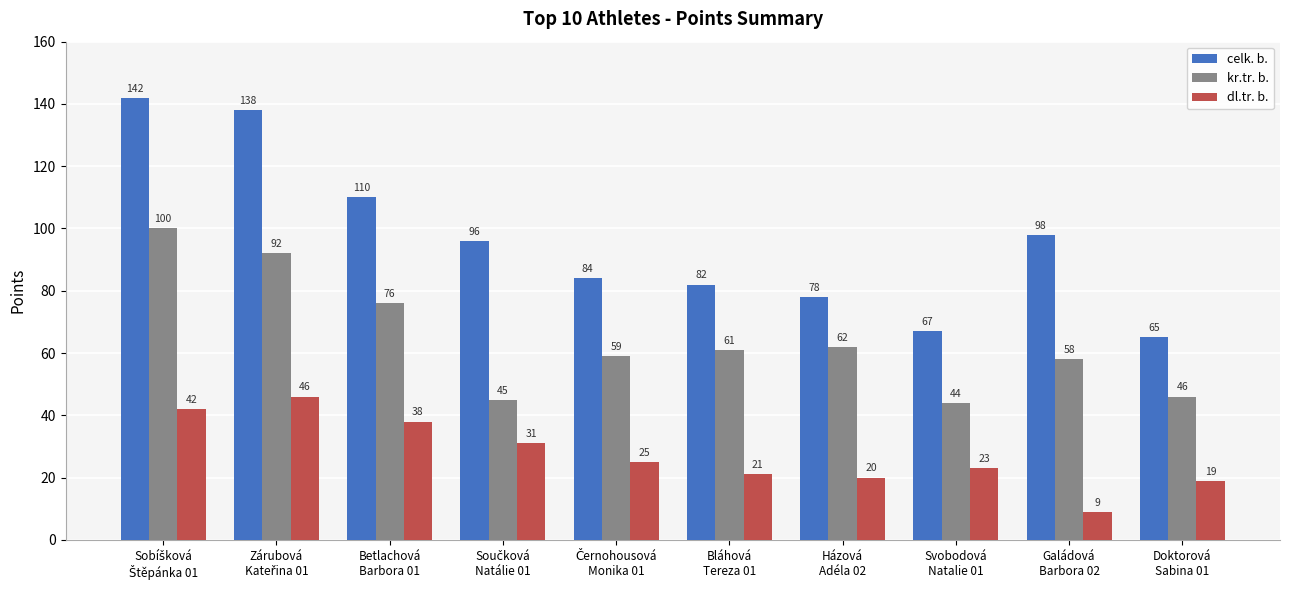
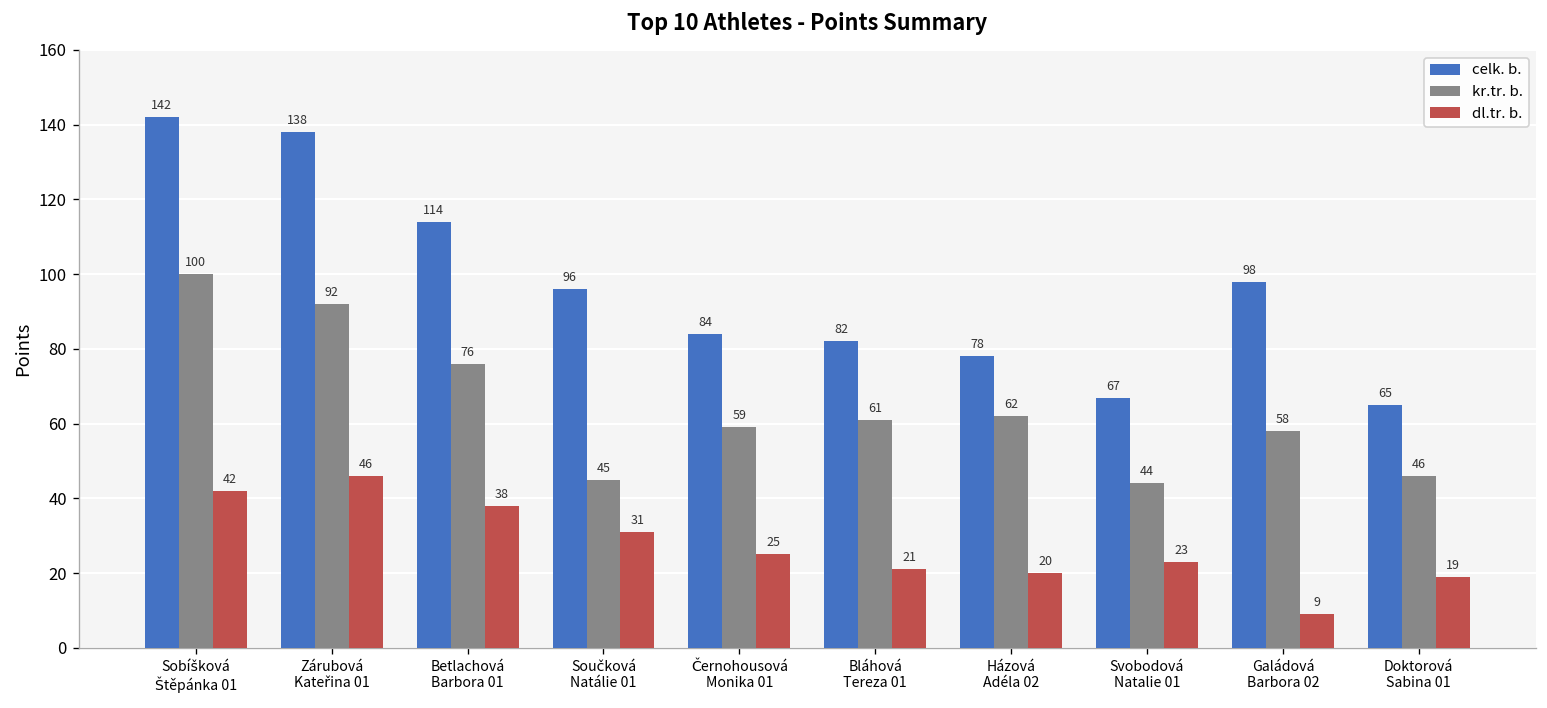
  {
    "celk. b.": {
      "Sobíšková Štěpánka 01": 142,
      "Zárubová Kateřina 01": 138,
-     "Betlachová Barbora 01": 110,
+     "Betlachová Barbora 01": 114,
      "Součková Natálie 01": 96,
      "Černohousová Monika 01": 84,
      "Bláhová Tereza 01": 82,
      "Házová Adéla 02": 78,
      "Svobodová Natalie 01": 67,
      "Galádová Barbora 02": 98,
      "Doktorová Sabina 01": 65
    },
    "kr.tr. b.": {
      "Sobíšková Štěpánka 01": 100,
      "Zárubová Kateřina 01": 92,
      "Betlachová Barbora 01": 76,
      "Součková Natálie 01": 45,
      "Černohousová Monika 01": 59,
      "Bláhová Tereza 01": 61,
      "Házová Adéla 02": 62,
      "Svobodová Natalie 01": 44,
      "Galádová Barbora 02": 58,
      "Doktorová Sabina 01": 46
    },
    "dl.tr. b.": {
      "Sobíšková Štěpánka 01": 42,
      "Zárubová Kateřina 01": 46,
      "Betlachová Barbora 01": 38,
      "Součková Natálie 01": 31,
      "Černohousová Monika 01": 25,
      "Bláhová Tereza 01": 21,
      "Házová Adéla 02": 20,
      "Svobodová Natalie 01": 23,
      "Galádová Barbora 02": 9,
      "Doktorová Sabina 01": 19
    }
  }
